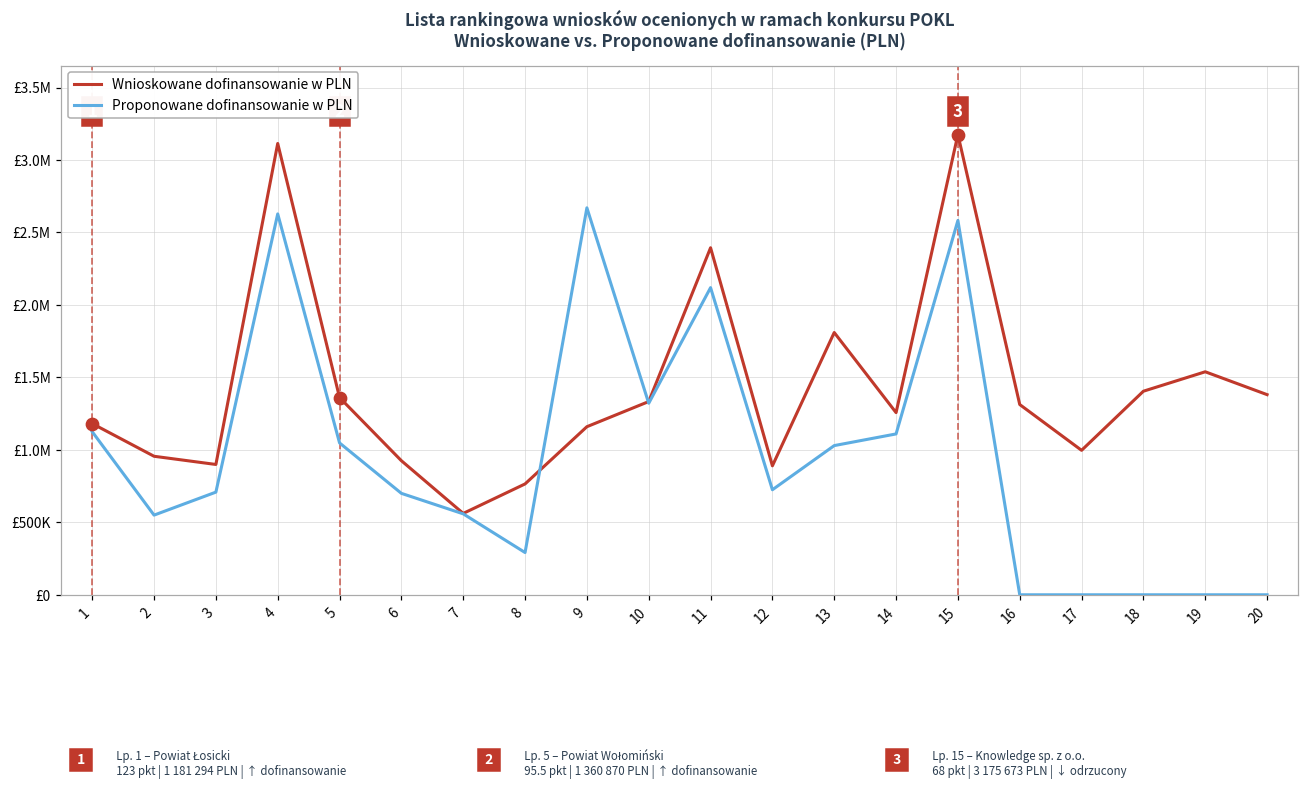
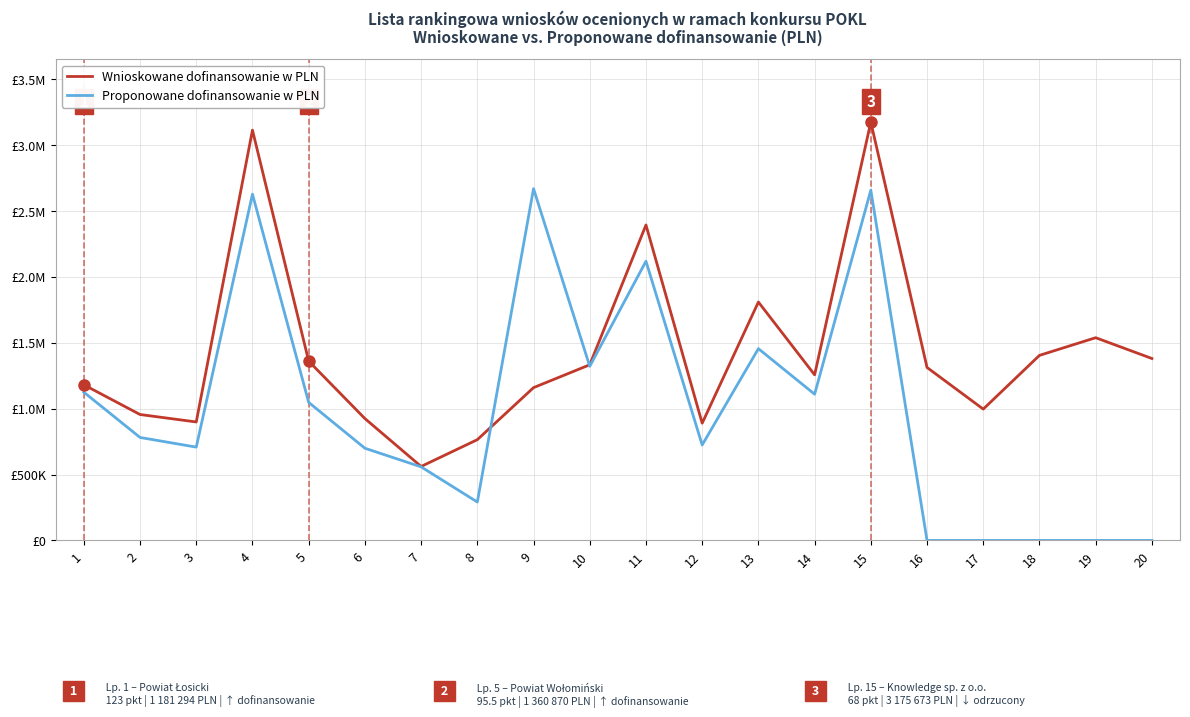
  {
    "Proponowane dofinansowanie w PLN": {
      "1": "£1130000",
-     "2": "£550000",
+     "2": "£780000",
      "3": "£710000",
      "4": "£2630000",
      "5": "£1050000",
      "6": "£700000",
      "8": "£290000",
      "9": "£2670000",
      "11": "£2120000",
      "12": "£720000",
-     "13": "£1030000",
+     "13": "£1460000",
      "14": "£1110000",
-     "15": "£2580000",
+     "15": "£2660000",
      "16": "£0",
      "17": "£0",
      "18": "£0",
      "19": "£0",
      "20": "£0"
    }
  }
